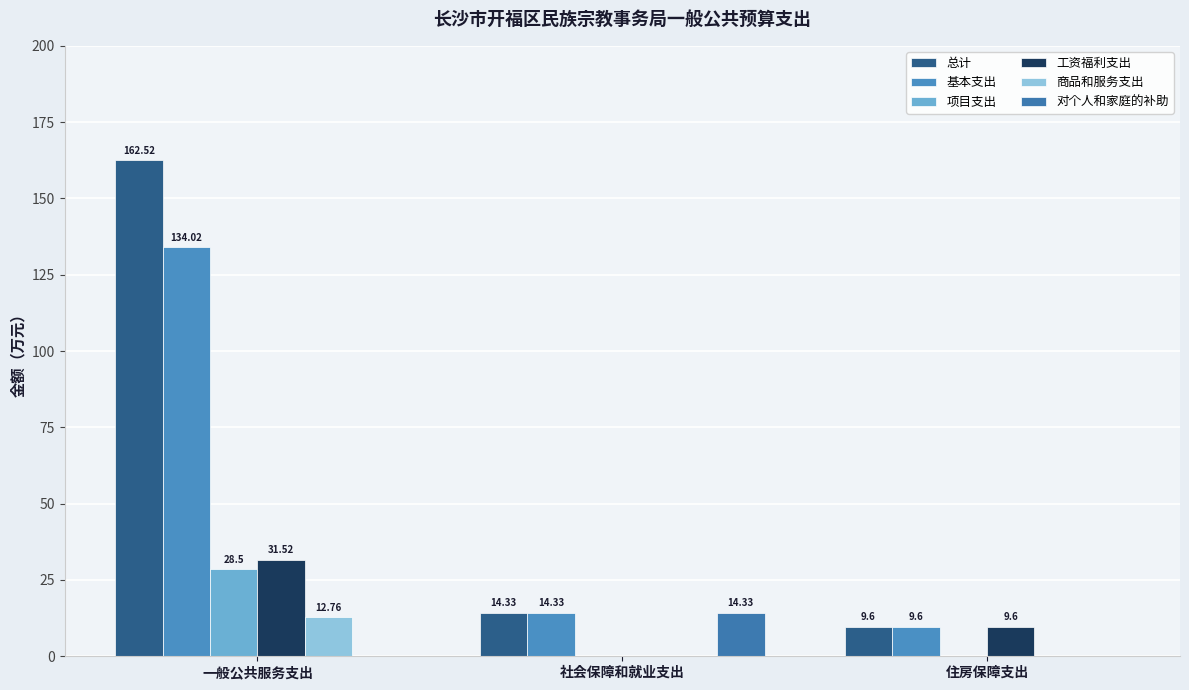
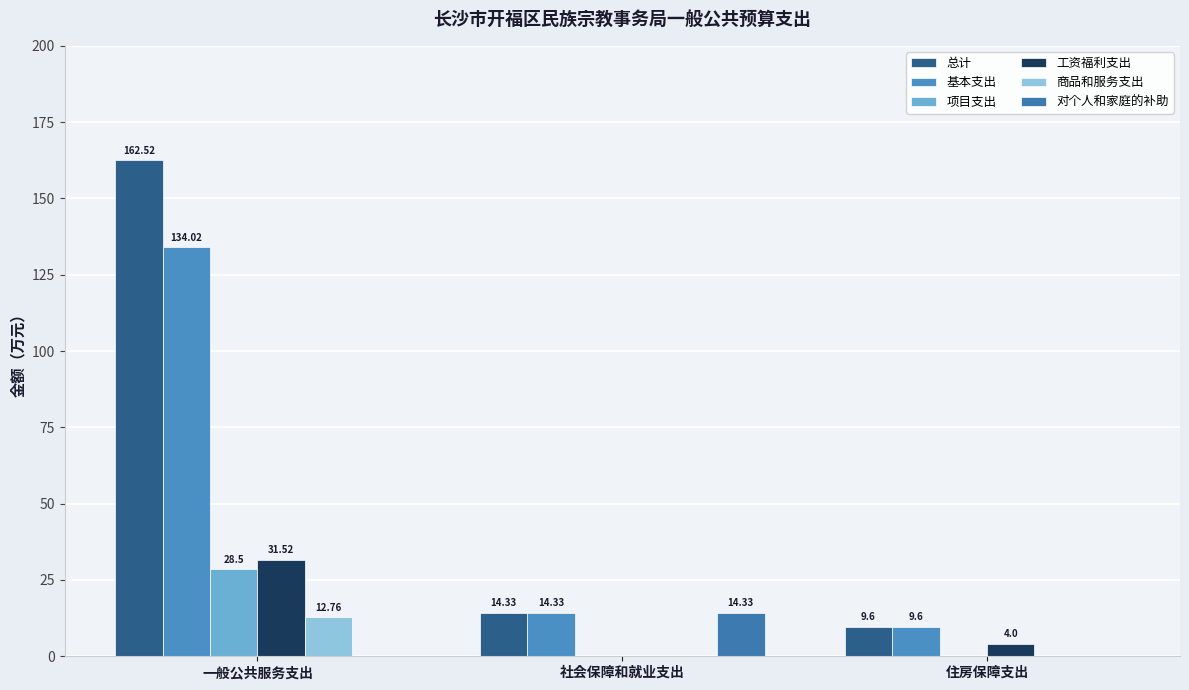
  {
    "工资福利支出": {
      "一般公共服务支出": 31.52,
-     "住房保障支出": 9.6
+     "住房保障支出": 4.0
    }
  }
